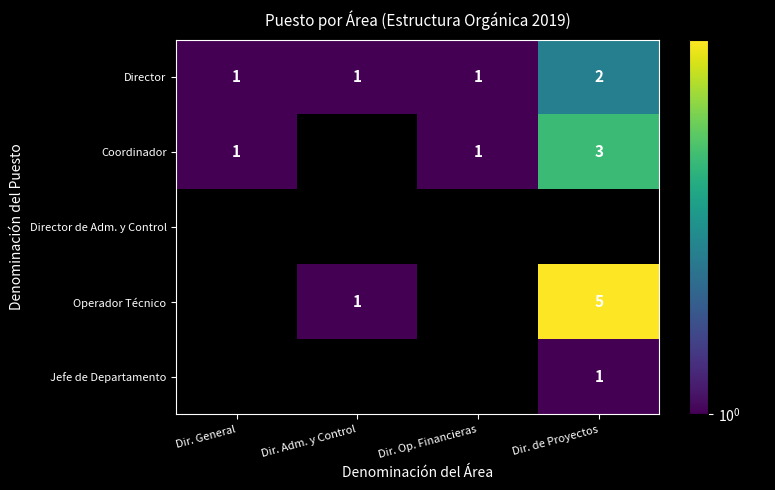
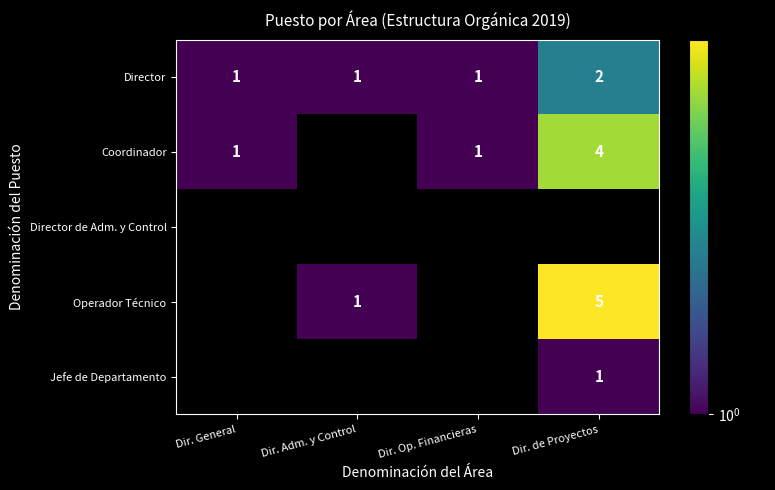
  {
    "Director": {
      "Dir. General": 1,
      "Dir. Adm. y Control": 1,
      "Dir. Op. Financieras": 1,
      "Dir. de Proyectos": 2
    },
    "Coordinador": {
      "Dir. General": 1,
      "Dir. Op. Financieras": 1,
-     "Dir. de Proyectos": 3
+     "Dir. de Proyectos": 4
    },
    "Operador Técnico": {
      "Dir. Adm. y Control": 1,
      "Dir. de Proyectos": 5
    },
    "Jefe de Departamento": {
      "Dir. de Proyectos": 1
    }
  }
